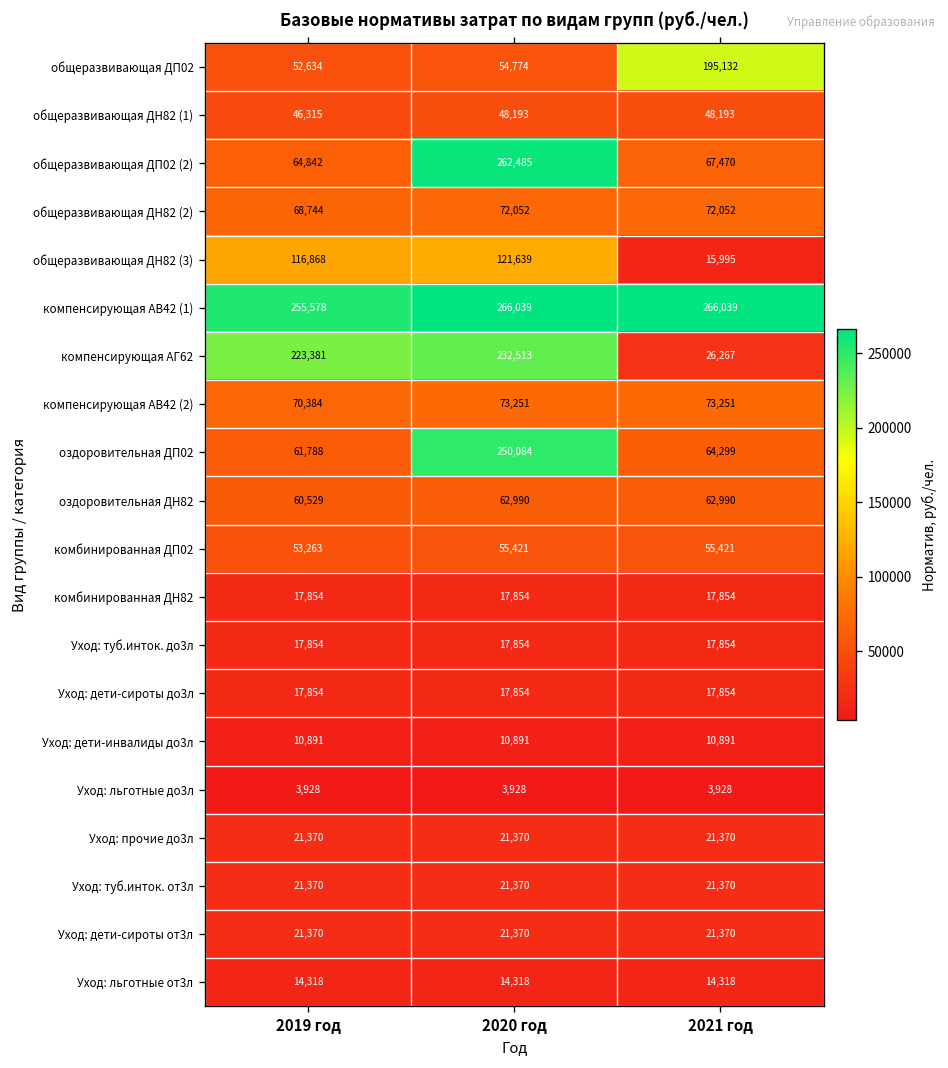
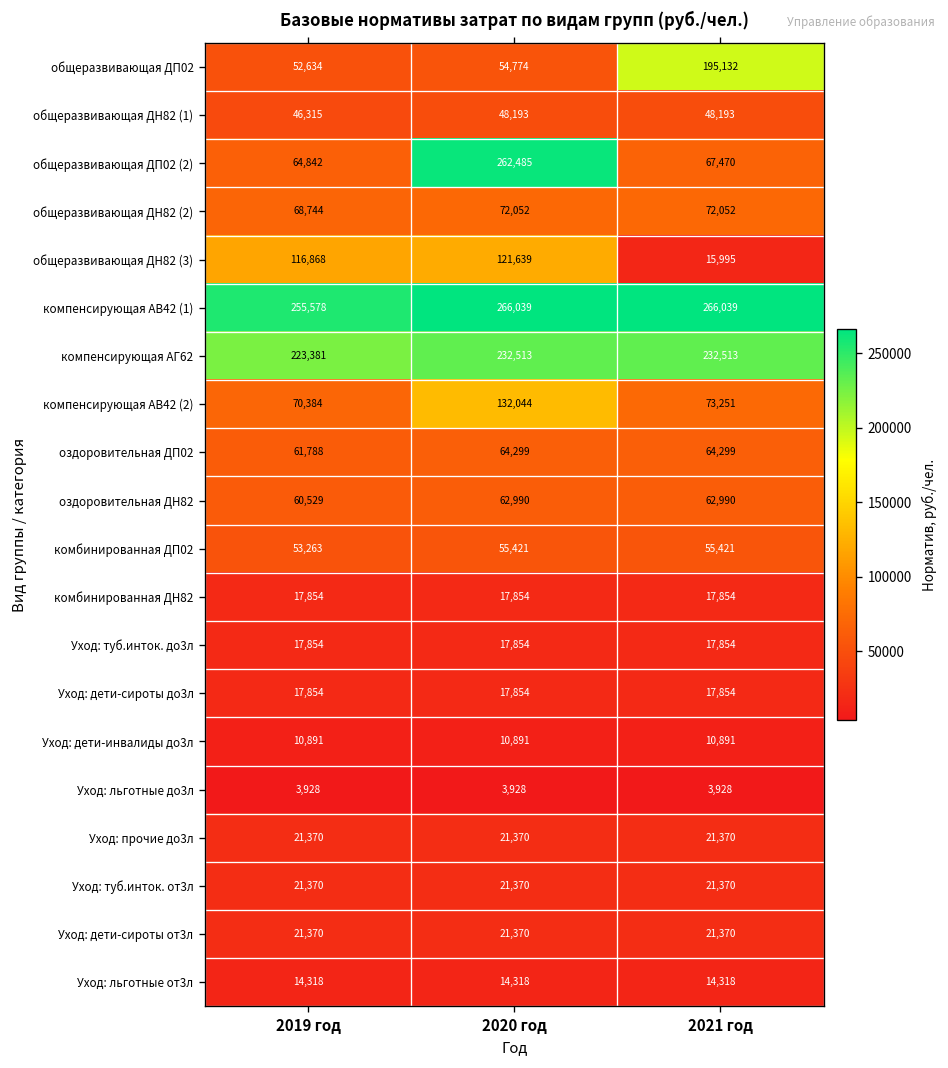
  {
    "общеразвивающая ДП02": {
      "2019 год": "52,634",
      "2020 год": "54,774",
      "2021 год": "195,132"
    },
    "общеразвивающая ДН82 (1)": {
      "2019 год": "46,315",
      "2020 год": "48,193",
      "2021 год": "48,193"
    },
    "общеразвивающая ДП02 (2)": {
      "2019 год": "64,842",
      "2020 год": "262,485",
      "2021 год": "67,470"
    },
    "общеразвивающая ДН82 (2)": {
      "2019 год": "68,744",
      "2020 год": "72,052",
      "2021 год": "72,052"
    },
    "общеразвивающая ДН82 (3)": {
      "2019 год": "116,868",
      "2020 год": "121,639",
      "2021 год": "15,995"
    },
    "компенсирующая АВ42 (1)": {
      "2019 год": "255,578",
      "2020 год": "266,039",
      "2021 год": "266,039"
    },
    "компенсирующая АГ62": {
      "2019 год": "223,381",
      "2020 год": "232,513",
-     "2021 год": "26,267"
+     "2021 год": "232,513"
    },
    "компенсирующая АВ42 (2)": {
      "2019 год": "70,384",
-     "2020 год": "73,251",
+     "2020 год": "132,044",
      "2021 год": "73,251"
    },
    "оздоровительная ДП02": {
      "2019 год": "61,788",
-     "2020 год": "250,084",
+     "2020 год": "64,299",
      "2021 год": "64,299"
    },
    "оздоровительная ДН82": {
      "2019 год": "60,529",
      "2020 год": "62,990",
      "2021 год": "62,990"
    },
    "комбинированная ДП02": {
      "2019 год": "53,263",
      "2020 год": "55,421",
      "2021 год": "55,421"
    },
    "комбинированная ДН82": {
      "2019 год": "17,854",
      "2020 год": "17,854",
      "2021 год": "17,854"
    },
    "Уход: туб.инток. до3л": {
      "2019 год": "17,854",
      "2020 год": "17,854",
      "2021 год": "17,854"
    },
    "Уход: дети-сироты до3л": {
      "2019 год": "17,854",
      "2020 год": "17,854",
      "2021 год": "17,854"
    },
    "Уход: дети-инвалиды до3л": {
      "2019 год": "10,891",
      "2020 год": "10,891",
      "2021 год": "10,891"
    },
    "Уход: льготные до3л": {
      "2019 год": "3,928",
      "2020 год": "3,928",
      "2021 год": "3,928"
    },
    "Уход: прочие до3л": {
      "2019 год": "21,370",
      "2020 год": "21,370",
      "2021 год": "21,370"
    },
    "Уход: туб.инток. от3л": {
      "2019 год": "21,370",
      "2020 год": "21,370",
      "2021 год": "21,370"
    },
    "Уход: дети-сироты от3л": {
      "2019 год": "21,370",
      "2020 год": "21,370",
      "2021 год": "21,370"
    },
    "Уход: льготные от3л": {
      "2019 год": "14,318",
      "2020 год": "14,318",
      "2021 год": "14,318"
    }
  }
